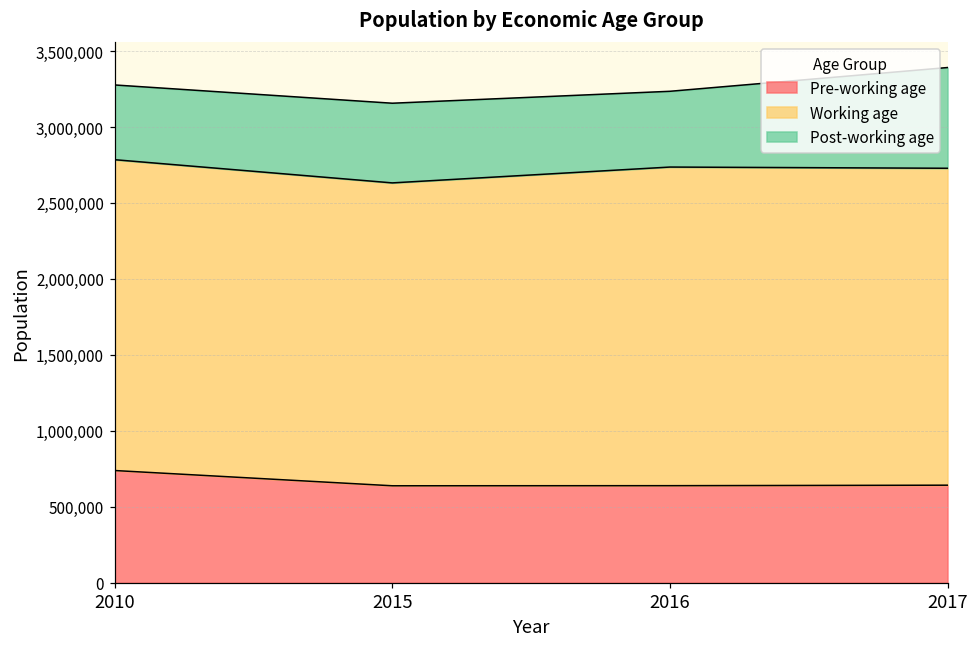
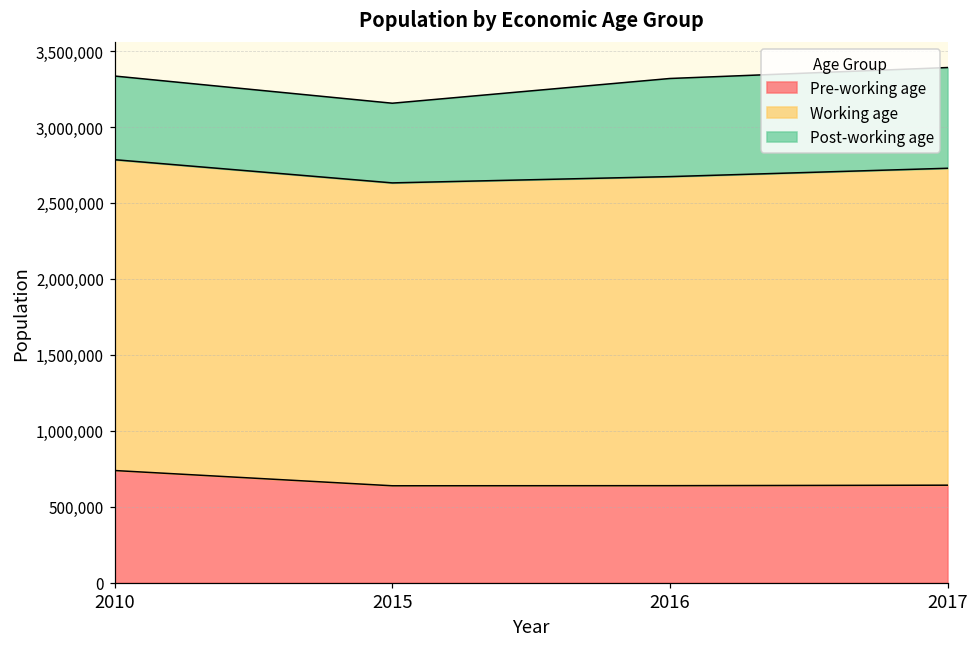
  {
    "Pre-working age": {
      "2010": "740,000",
      "2015": "640,000",
      "2016": "640,000",
      "2017": "640,000"
    },
    "Working age": {
      "2010": "2,050,000",
      "2015": "1,990,000",
-     "2016": "2,100,000",
+     "2016": "2,030,000",
      "2017": "2,090,000"
    },
    "Post-working age": {
-     "2010": "490,000",
+     "2010": "550,000",
      "2015": "520,000",
-     "2016": "500,000",
+     "2016": "650,000",
      "2017": "660,000"
    }
  }
